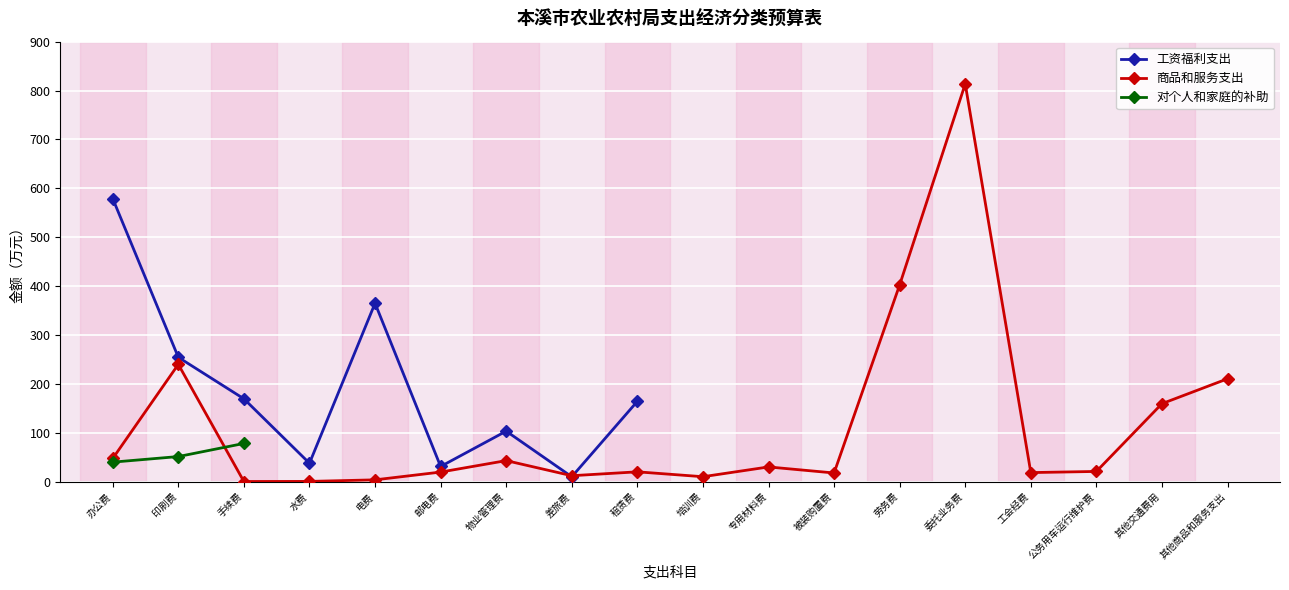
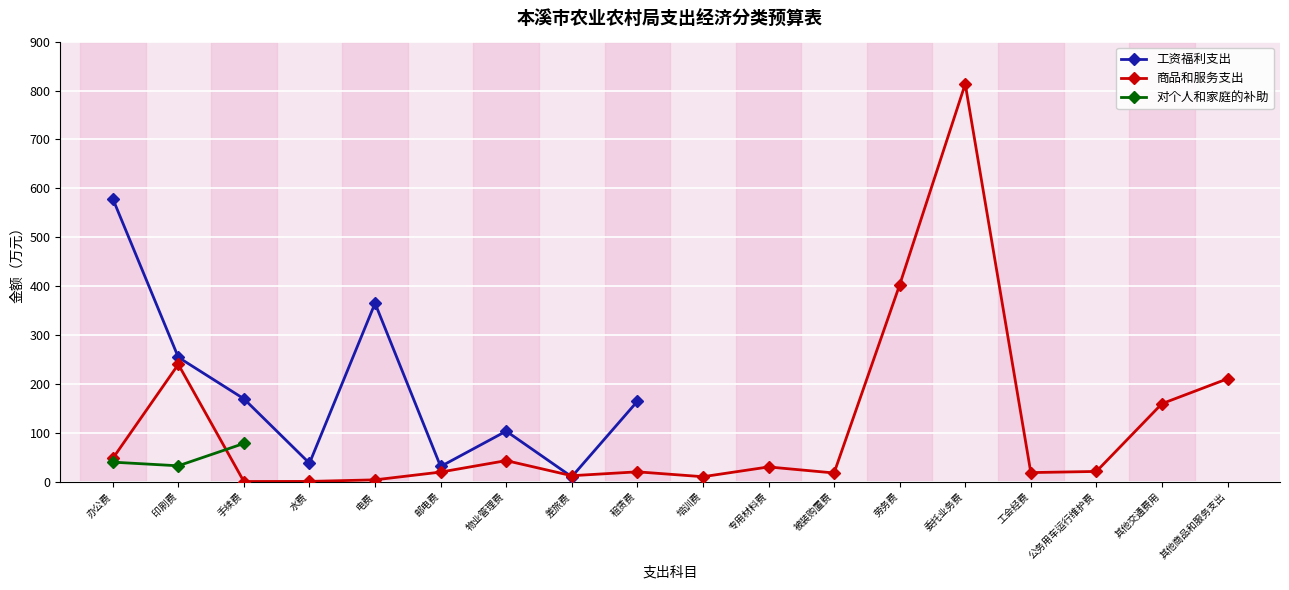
  {
    "工资福利支出": {
      "办公费": 580,
      "印刷费": 250,
      "手续费": 170,
      "水费": 40,
      "电费": 360,
      "邮电费": 30,
      "物业管理费": 100,
      "租赁费": 160
    },
    "商品和服务支出": {
      "办公费": 50,
      "印刷费": 240,
      "手续费": 0,
      "水费": 0,
      "电费": 0,
      "邮电费": 20,
      "物业管理费": 40,
      "租赁费": 20,
      "培训费": 10,
      "专用材料费": 30,
      "被装购置费": 20,
      "劳务费": 400,
      "委托业务费": 810,
      "工会经费": 20,
      "公务用车运行维护费": 20,
      "其他交通费用": 160,
      "其他商品和服务支出": 210
    },
    "对个人和家庭的补助": {
      "办公费": 40,
-     "印刷费": 50,
+     "印刷费": 30,
      "手续费": 80
    }
  }
